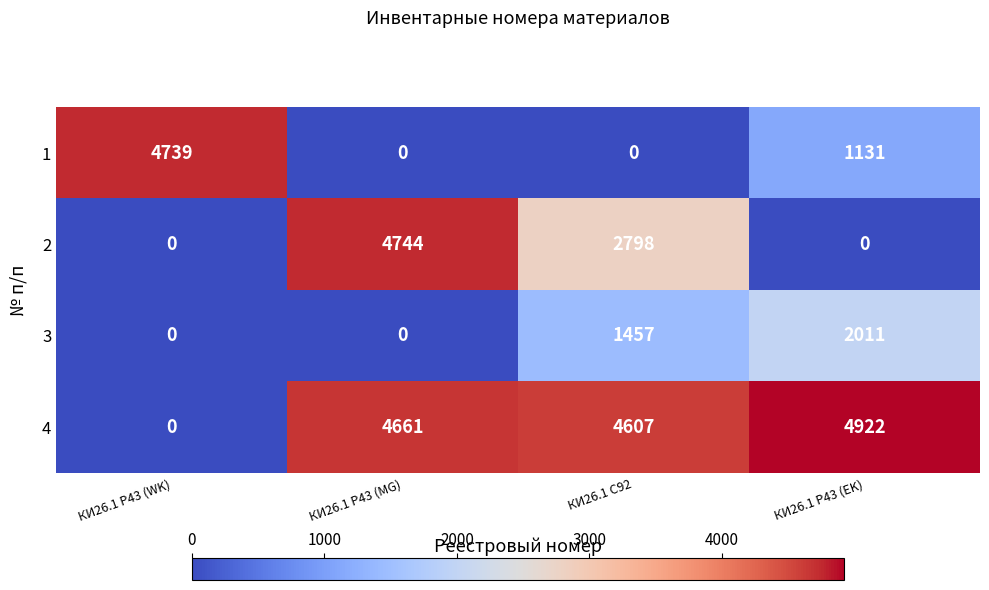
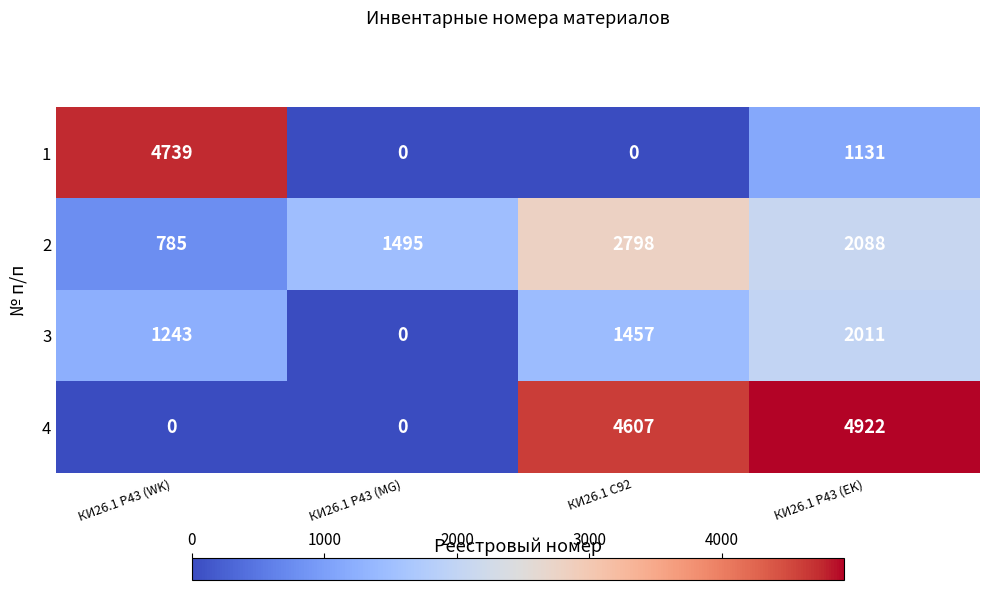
  {
    "1": {
      "КИ26.1 Р43 (WK)": 4739,
      "КИ26.1 Р43 (MG)": 0,
      "КИ26.1 С92": 0,
      "КИ26.1 Р43 (EK)": 1131
    },
    "2": {
-     "КИ26.1 Р43 (WK)": 0,
-     "КИ26.1 Р43 (MG)": 4744,
+     "КИ26.1 Р43 (WK)": 785,
+     "КИ26.1 Р43 (MG)": 1495,
      "КИ26.1 С92": 2798,
-     "КИ26.1 Р43 (EK)": 0
+     "КИ26.1 Р43 (EK)": 2088
    },
    "3": {
-     "КИ26.1 Р43 (WK)": 0,
+     "КИ26.1 Р43 (WK)": 1243,
      "КИ26.1 Р43 (MG)": 0,
      "КИ26.1 С92": 1457,
      "КИ26.1 Р43 (EK)": 2011
    },
    "4": {
      "КИ26.1 Р43 (WK)": 0,
-     "КИ26.1 Р43 (MG)": 4661,
+     "КИ26.1 Р43 (MG)": 0,
      "КИ26.1 С92": 4607,
      "КИ26.1 Р43 (EK)": 4922
    }
  }
